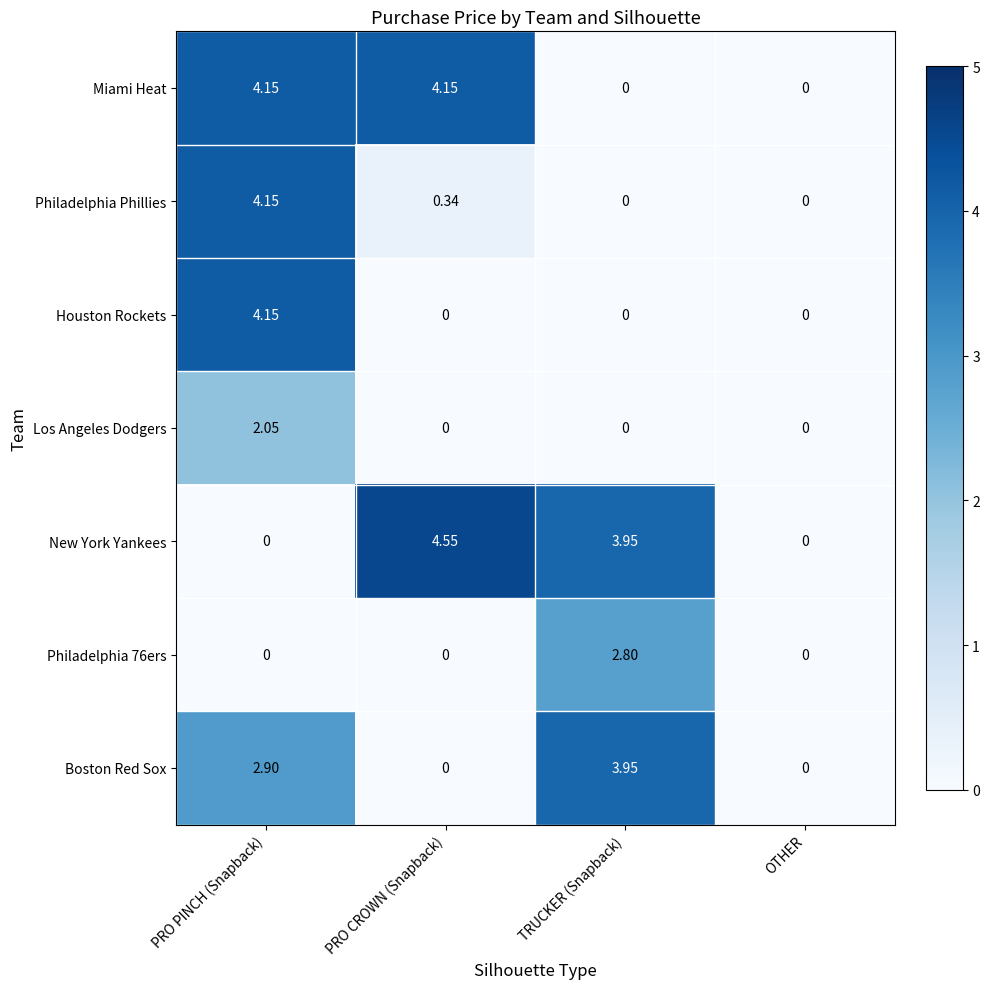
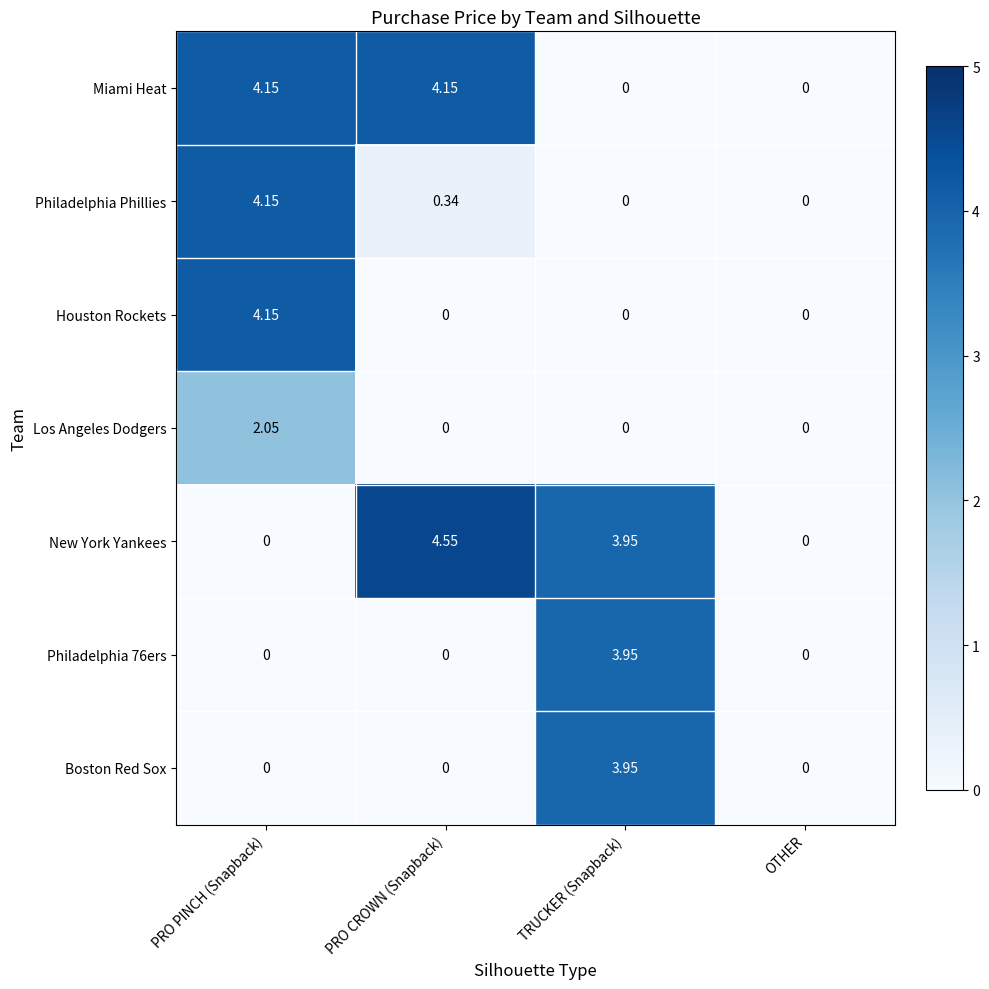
  {
    "Miami Heat": {
      "PRO PINCH (Snapback)": 4.15,
      "PRO CROWN (Snapback)": 4.15,
      "TRUCKER (Snapback)": 0,
      "OTHER": 0
    },
    "Philadelphia Phillies": {
      "PRO PINCH (Snapback)": 4.15,
      "PRO CROWN (Snapback)": 0.34,
      "TRUCKER (Snapback)": 0,
      "OTHER": 0
    },
    "Houston Rockets": {
      "PRO PINCH (Snapback)": 4.15,
      "PRO CROWN (Snapback)": 0,
      "TRUCKER (Snapback)": 0,
      "OTHER": 0
    },
    "Los Angeles Dodgers": {
      "PRO PINCH (Snapback)": 2.05,
      "PRO CROWN (Snapback)": 0,
      "TRUCKER (Snapback)": 0,
      "OTHER": 0
    },
    "New York Yankees": {
      "PRO PINCH (Snapback)": 0,
      "PRO CROWN (Snapback)": 4.55,
      "TRUCKER (Snapback)": 3.95,
      "OTHER": 0
    },
    "Philadelphia 76ers": {
      "PRO PINCH (Snapback)": 0,
      "PRO CROWN (Snapback)": 0,
-     "TRUCKER (Snapback)": 2.80,
+     "TRUCKER (Snapback)": 3.95,
      "OTHER": 0
    },
    "Boston Red Sox": {
-     "PRO PINCH (Snapback)": 2.90,
+     "PRO PINCH (Snapback)": 0,
      "PRO CROWN (Snapback)": 0,
      "TRUCKER (Snapback)": 3.95,
      "OTHER": 0
    }
  }
